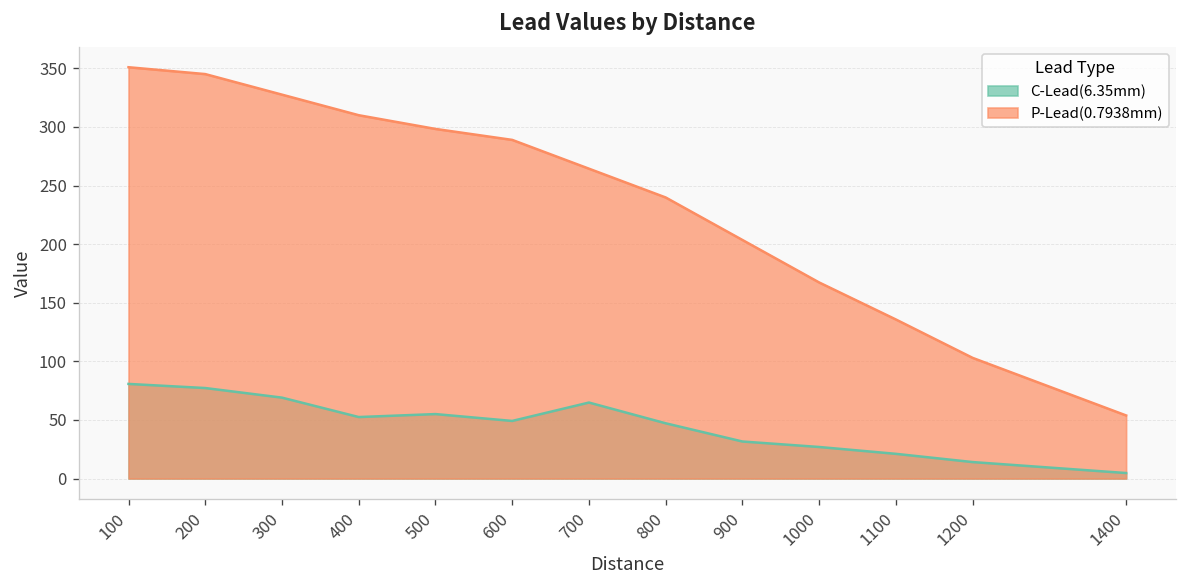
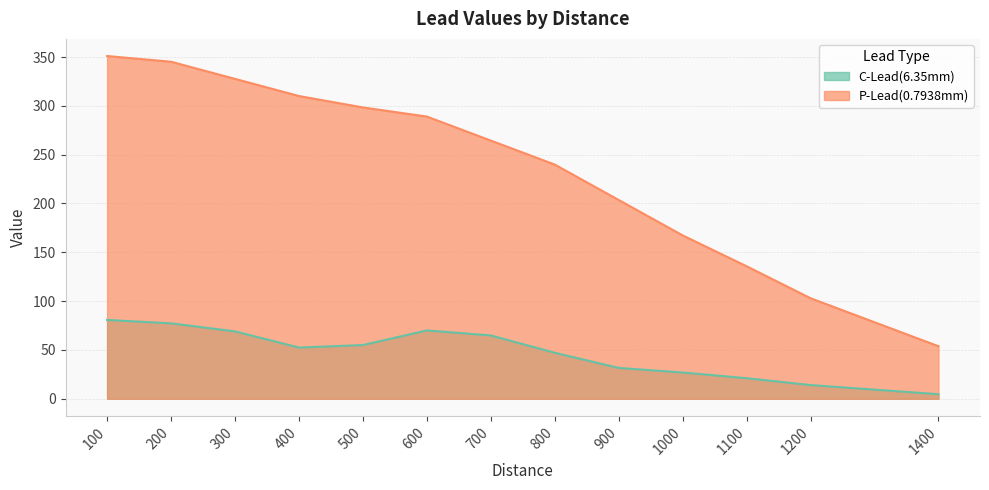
  {
    "C-Lead(6.35mm)": {
      "100": 80,
      "200": 80,
      "300": 70,
      "400": 50,
      "500": 50,
-     "600": 50,
+     "600": 70,
      "700": 60,
      "800": 50,
      "900": 30,
      "1000": 30,
      "1100": 20,
      "1200": 10,
      "1400": 0
    },
    "P-Lead(0.7938mm)": {
      "100": 350,
      "200": 350,
      "300": 330,
      "400": 310,
      "500": 300,
      "600": 290,
      "700": 260,
      "800": 240,
      "900": 200,
      "1000": 170,
      "1100": 140,
      "1200": 100,
      "1400": 50
    }
  }
